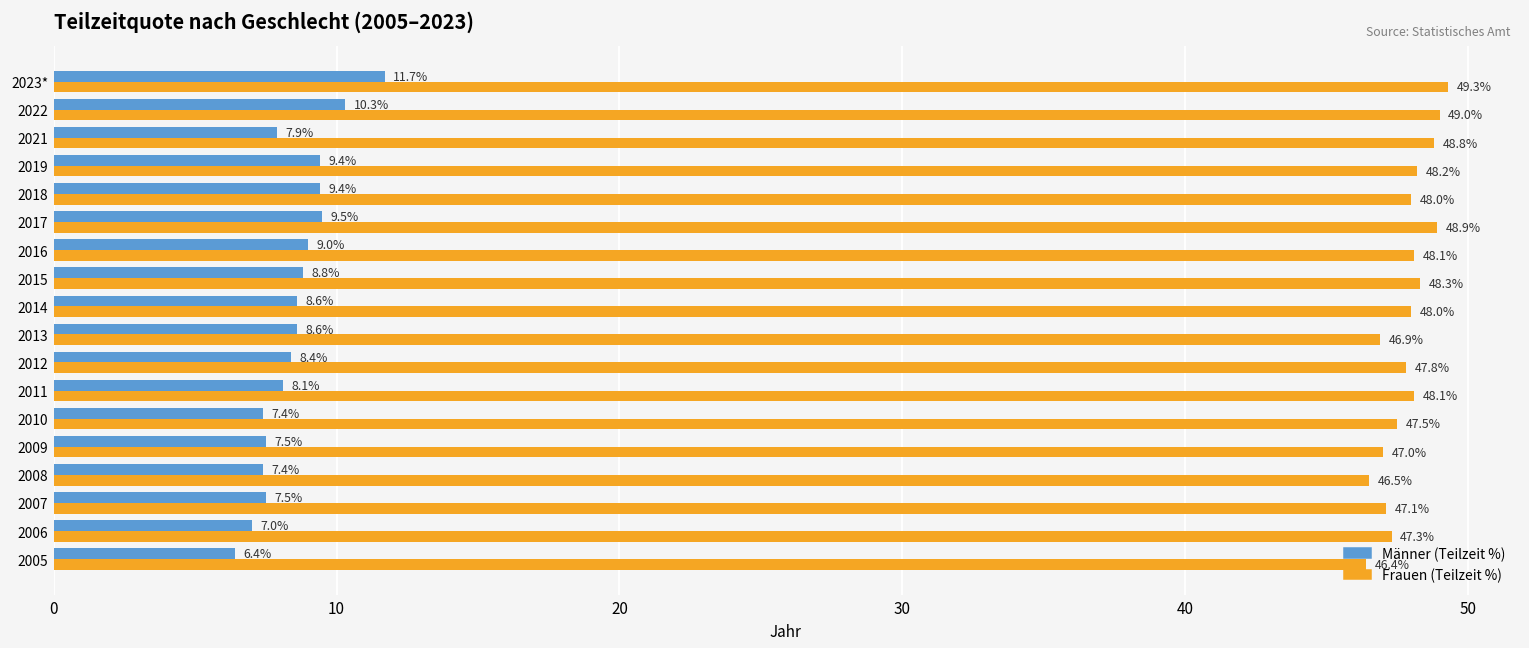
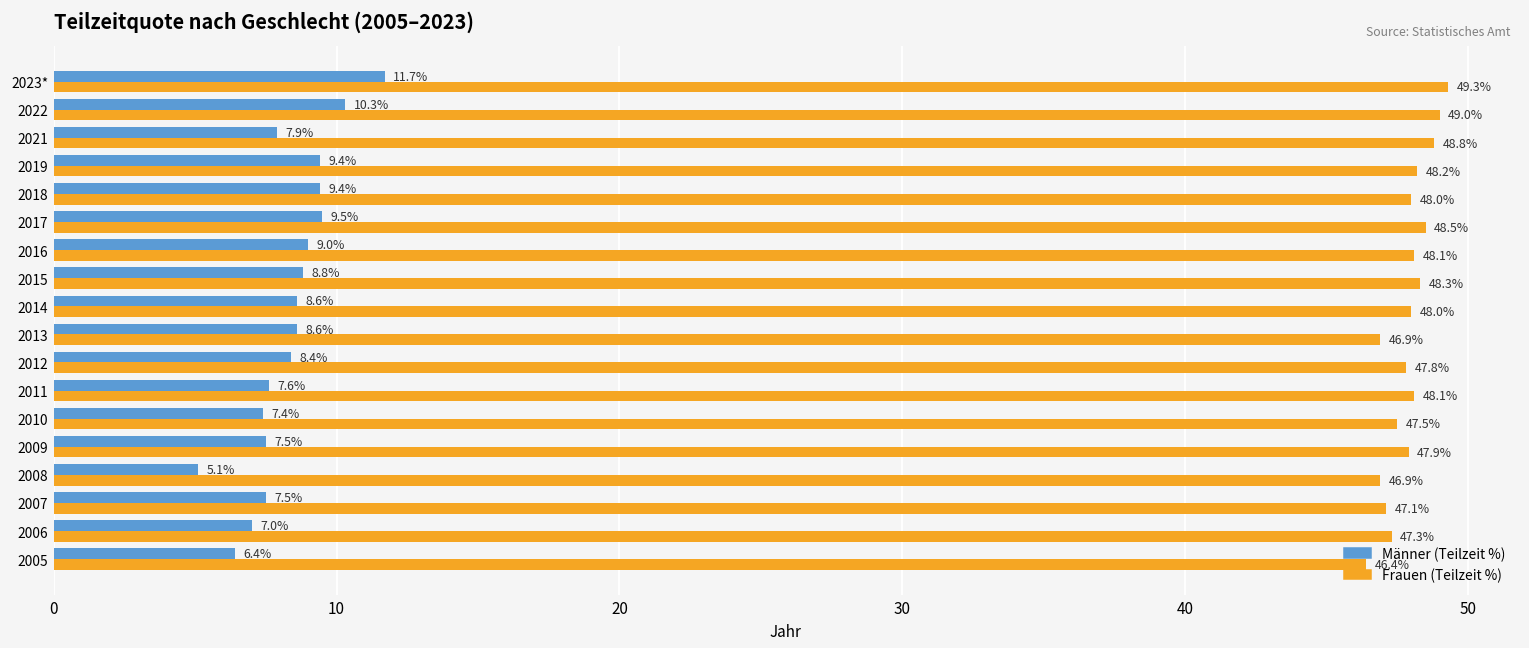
  {
    "Männer (Teilzeit %)": {
      "2023*": "11.7%",
      "2022": "10.3%",
      "2021": "7.9%",
      "2019": "9.4%",
      "2018": "9.4%",
      "2017": "9.5%",
      "2016": "9.0%",
      "2015": "8.8%",
      "2014": "8.6%",
      "2013": "8.6%",
      "2012": "8.4%",
-     "2011": "8.1%",
+     "2011": "7.6%",
      "2010": "7.4%",
      "2009": "7.5%",
-     "2008": "7.4%",
+     "2008": "5.1%",
      "2007": "7.5%",
      "2006": "7.0%",
      "2005": "6.4%"
    },
    "Frauen (Teilzeit %)": {
      "2023*": "49.3%",
      "2022": "49.0%",
      "2021": "48.8%",
      "2019": "48.2%",
      "2018": "48.0%",
-     "2017": "48.9%",
+     "2017": "48.5%",
      "2016": "48.1%",
      "2015": "48.3%",
      "2014": "48.0%",
      "2013": "46.9%",
      "2012": "47.8%",
      "2011": "48.1%",
      "2010": "47.5%",
-     "2009": "47.0%",
-     "2008": "46.5%",
+     "2009": "47.9%",
+     "2008": "46.9%",
      "2007": "47.1%",
      "2006": "47.3%",
      "2005": "46.4%"
    }
  }
